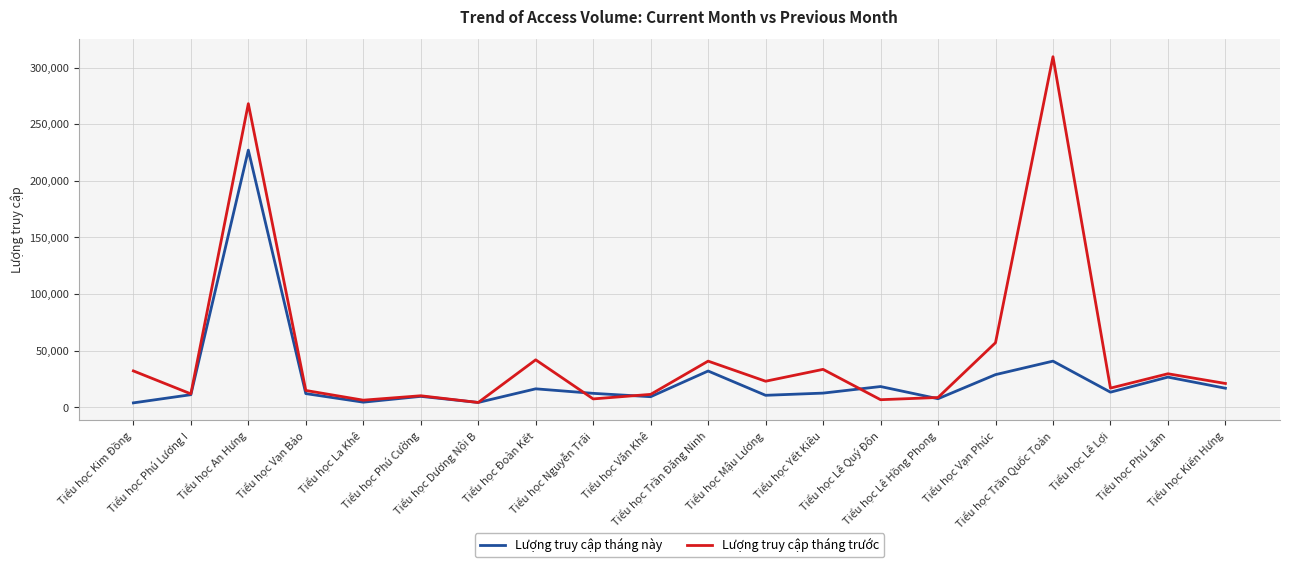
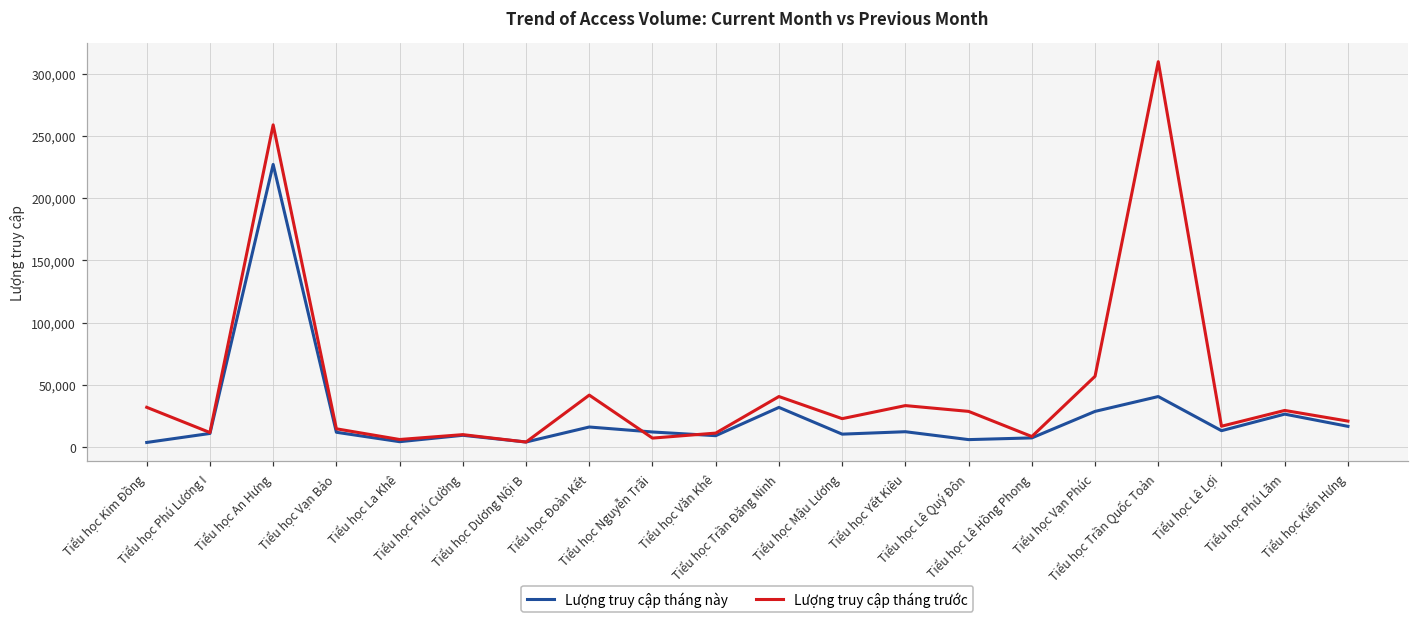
  {
    "Lượng truy cập tháng này": {
      "Tiểu học Kim Đồng": "4,000",
      "Tiểu học An Hưng": "227,000",
      "Tiểu học Vạn Bảo": "12,000",
      "Tiểu học Đoàn Kết": "16,000",
      "Tiểu học Nguyễn Trãi": "12,000",
      "Tiểu học Trần Đăng Ninh": "32,000",
      "Tiểu học Mậu Lương": "11,000",
      "Tiểu học Yết Kiêu": "12,000",
-     "Tiểu học Lê Quý Đôn": "18,000",
+     "Tiểu học Lê Quý Đôn": "6,000",
      "Tiểu học Vạn Phúc": "29,000",
      "Tiểu học Trần Quốc Toản": "41,000",
      "Tiểu học Lê Lợi": "13,000",
      "Tiểu học Phú Lãm": "27,000",
      "Tiểu học Kiến Hưng": "17,000"
    },
    "Lượng truy cập tháng trước": {
      "Tiểu học Kim Đồng": "32,000",
-     "Tiểu học An Hưng": "268,000",
+     "Tiểu học An Hưng": "259,000",
      "Tiểu học Vạn Bảo": "15,000",
      "Tiểu học Đoàn Kết": "42,000",
      "Tiểu học Nguyễn Trãi": "7,000",
      "Tiểu học Trần Đăng Ninh": "41,000",
      "Tiểu học Mậu Lương": "23,000",
      "Tiểu học Yết Kiêu": "33,000",
-     "Tiểu học Lê Quý Đôn": "7,000",
+     "Tiểu học Lê Quý Đôn": "29,000",
      "Tiểu học Vạn Phúc": "57,000",
      "Tiểu học Trần Quốc Toản": "310,000",
      "Tiểu học Lê Lợi": "17,000",
      "Tiểu học Phú Lãm": "30,000",
      "Tiểu học Kiến Hưng": "21,000"
    }
  }
